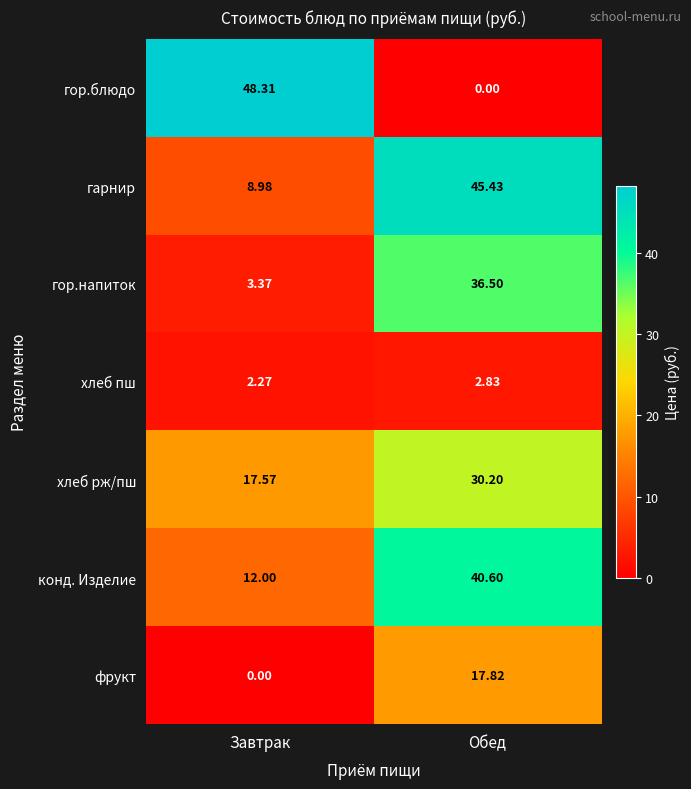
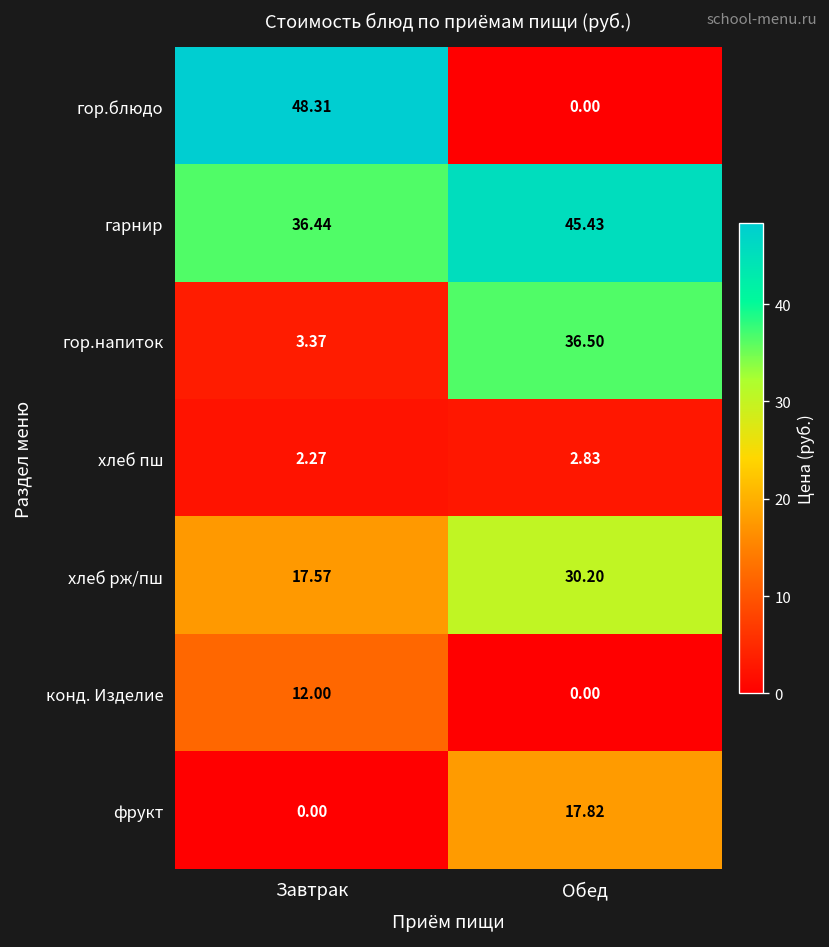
  {
    "гор.блюдо": {
      "Завтрак": 48.31,
      "Обед": 0.00
    },
    "гарнир": {
-     "Завтрак": 8.98,
+     "Завтрак": 36.44,
      "Обед": 45.43
    },
    "гор.напиток": {
      "Завтрак": 3.37,
      "Обед": 36.50
    },
    "хлеб пш": {
      "Завтрак": 2.27,
      "Обед": 2.83
    },
    "хлеб рж/пш": {
      "Завтрак": 17.57,
      "Обед": 30.20
    },
    "конд. Изделие": {
      "Завтрак": 12.00,
-     "Обед": 40.60
+     "Обед": 0.00
    },
    "фрукт": {
      "Завтрак": 0.00,
      "Обед": 17.82
    }
  }
